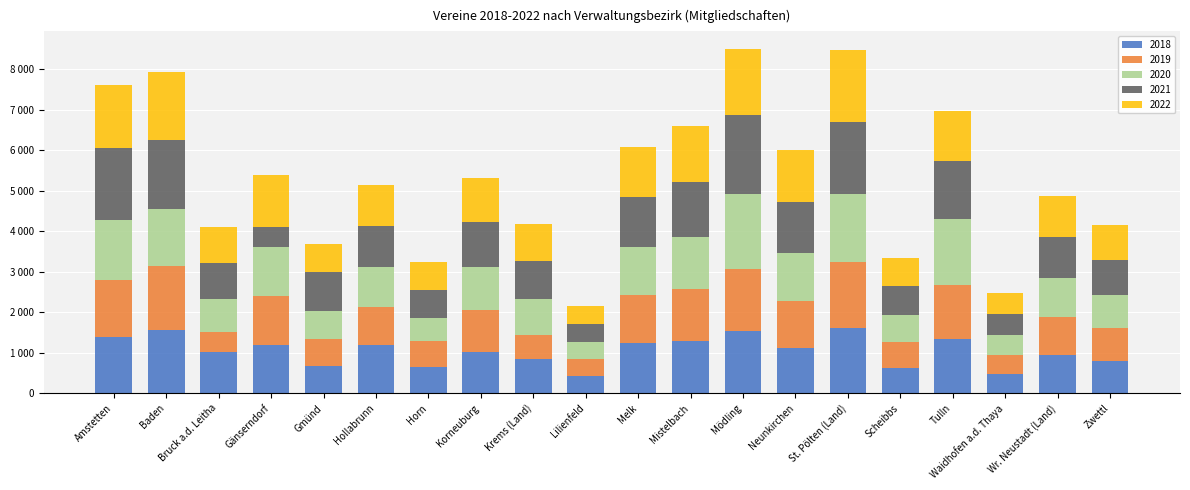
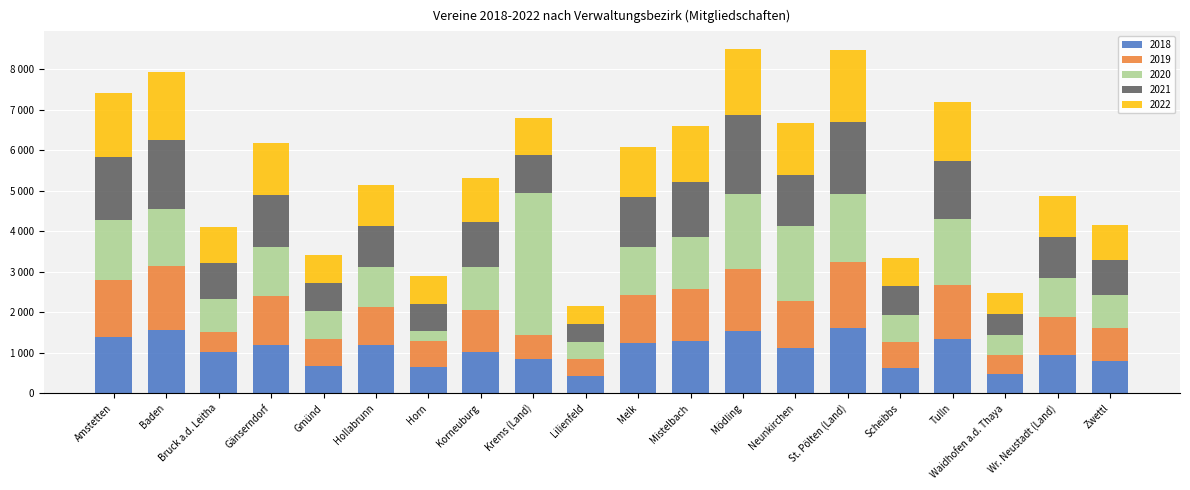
  {
    "2018": {
      "Amstetten": 1400,
      "Baden": 1600,
      "Bruck a.d. Leitha": 1000,
      "Gänserndorf": 1200,
      "Gmünd": 700,
      "Hollabrunn": 1200,
      "Horn": 700,
      "Korneuburg": 1000,
      "Krems (Land)": 800,
      "Lilienfeld": 400,
      "Melk": 1200,
      "Mistelbach": 1300,
      "Mödling": 1500,
      "Neunkirchen": 1100,
      "St. Pölten (Land)": 1600,
      "Scheibbs": 600,
      "Tulln": 1300,
      "Waidhofen a.d. Thaya": 500,
      "Wr. Neustadt (Land)": 900,
      "Zwettl": 800
    },
    "2019": {
      "Amstetten": 1400,
      "Baden": 1600,
      "Bruck a.d. Leitha": 500,
      "Gänserndorf": 1200,
      "Gmünd": 700,
      "Hollabrunn": 900,
      "Horn": 600,
      "Korneuburg": 1000,
      "Krems (Land)": 600,
      "Lilienfeld": 400,
      "Melk": 1200,
      "Mistelbach": 1300,
      "Mödling": 1500,
      "Neunkirchen": 1100,
      "St. Pölten (Land)": 1600,
      "Scheibbs": 600,
      "Tulln": 1300,
      "Waidhofen a.d. Thaya": 500,
      "Wr. Neustadt (Land)": 900,
      "Zwettl": 800
    },
    "2020": {
      "Amstetten": 1500,
      "Baden": 1400,
      "Bruck a.d. Leitha": 800,
      "Gänserndorf": 1200,
      "Gmünd": 700,
      "Hollabrunn": 1000,
-     "Horn": 600,
+     "Horn": 200,
      "Korneuburg": 1100,
-     "Krems (Land)": 900,
+     "Krems (Land)": 3500,
      "Lilienfeld": 400,
      "Melk": 1200,
      "Mistelbach": 1300,
      "Mödling": 1900,
-     "Neunkirchen": 1200,
+     "Neunkirchen": 1900,
      "St. Pölten (Land)": 1700,
      "Scheibbs": 700,
      "Tulln": 1600,
      "Waidhofen a.d. Thaya": 500,
      "Wr. Neustadt (Land)": 1000,
      "Zwettl": 800
    },
    "2021": {
-     "Amstetten": 1800,
+     "Amstetten": 1600,
      "Baden": 1700,
      "Bruck a.d. Leitha": 900,
-     "Gänserndorf": 500,
-     "Gmünd": 1000,
+     "Gänserndorf": 1300,
+     "Gmünd": 700,
      "Hollabrunn": 1000,
      "Horn": 700,
      "Korneuburg": 1100,
      "Krems (Land)": 900,
      "Lilienfeld": 400,
      "Melk": 1200,
      "Mistelbach": 1400,
      "Mödling": 2000,
      "Neunkirchen": 1300,
      "St. Pölten (Land)": 1800,
      "Scheibbs": 700,
      "Tulln": 1400,
      "Waidhofen a.d. Thaya": 500,
      "Wr. Neustadt (Land)": 1000,
      "Zwettl": 900
    },
    "2022": {
      "Amstetten": 1600,
      "Baden": 1700,
      "Bruck a.d. Leitha": 900,
      "Gänserndorf": 1300,
      "Gmünd": 700,
      "Hollabrunn": 1000,
      "Horn": 700,
      "Korneuburg": 1100,
      "Krems (Land)": 900,
      "Lilienfeld": 400,
      "Melk": 1200,
      "Mistelbach": 1400,
      "Mödling": 1600,
      "Neunkirchen": 1300,
      "St. Pölten (Land)": 1800,
      "Scheibbs": 700,
-     "Tulln": 1200,
+     "Tulln": 1500,
      "Waidhofen a.d. Thaya": 500,
      "Wr. Neustadt (Land)": 1000,
      "Zwettl": 900
    }
  }
